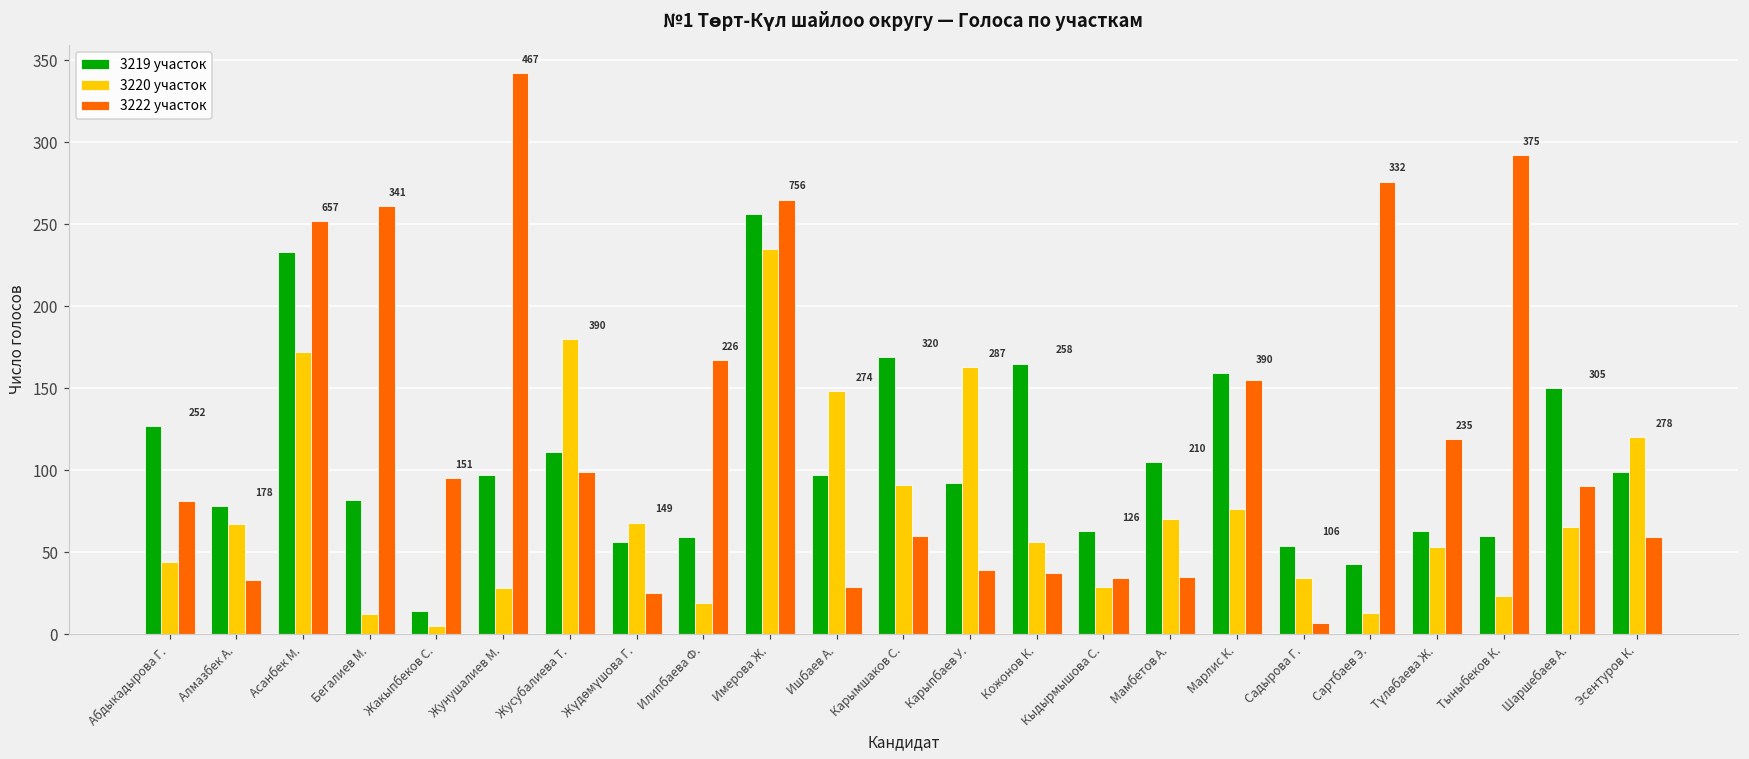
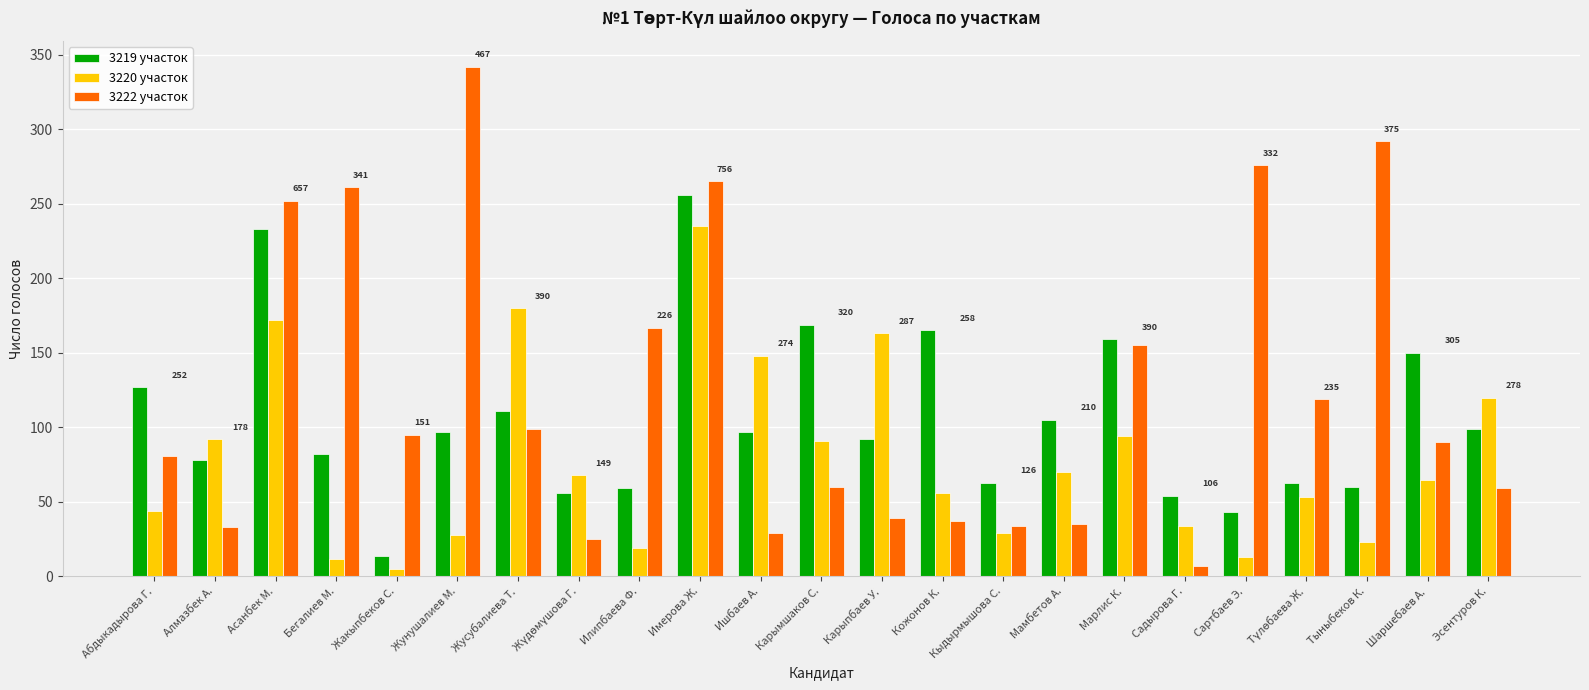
  {
    "3219 участок": {
      "Абдыкадырова Г.": 127,
      "Алмазбек А.": 78,
      "Асанбек М.": 233,
      "Бегалиев М.": 82,
      "Жакыпбеков С.": 14,
      "Жунушалиев М.": 97,
      "Жусубалиева Т.": 111,
      "Жүдөмүшова Г.": 56,
      "Илипбаева Ф.": 59,
      "Имерова Ж.": 256,
      "Ишбаев А.": 97,
      "Карымшаков С.": 169,
      "Карыпбаев У.": 92,
      "Кыдырмышова С.": 63,
      "Мамбетов А.": 105,
      "Марлис К.": 159,
      "Садырова Г.": 54,
      "Сартбаев Э.": 43,
      "Түлөбаева Ж.": 63,
      "Тыныбеков К.": 60,
      "Шаршебаев А.": 150,
      "Эсентуров К.": 99
    },
    "3220 участок": {
      "Абдыкадырова Г.": 44,
-     "Алмазбек А.": 67,
+     "Алмазбек А.": 92,
      "Асанбек М.": 172,
      "Бегалиев М.": 12,
      "Жакыпбеков С.": 5,
      "Жунушалиев М.": 28,
      "Илипбаева Ф.": 19,
      "Имерова Ж.": 235,
      "Карымшаков С.": 91,
      "Карыпбаев У.": 163,
      "Кожонов К.": 56,
      "Кыдырмышова С.": 29,
      "Мамбетов А.": 70,
-     "Марлис К.": 76,
+     "Марлис К.": 94,
      "Садырова Г.": 34,
      "Сартбаев Э.": 13,
      "Түлөбаева Ж.": 53,
      "Тыныбеков К.": 23,
      "Шаршебаев А.": 65
    },
    "3222 участок": {
      "Абдыкадырова Г.": 81,
      "Алмазбек А.": 33,
      "Жусубалиева Т.": 99,
      "Жүдөмүшова Г.": 25,
      "Ишбаев А.": 29,
      "Карымшаков С.": 60,
      "Карыпбаев У.": 39,
      "Кожонов К.": 37,
      "Кыдырмышова С.": 34,
      "Мамбетов А.": 35,
      "Садырова Г.": 7,
      "Шаршебаев А.": 90,
      "Эсентуров К.": 59
    }
  }
